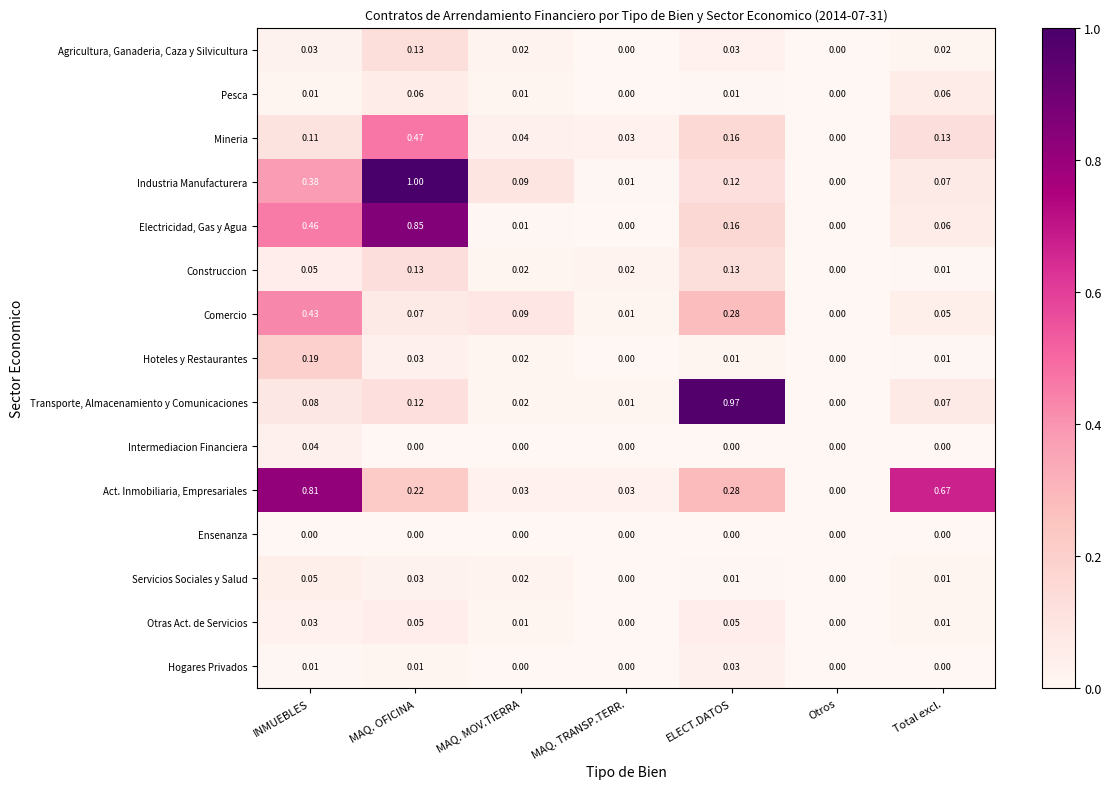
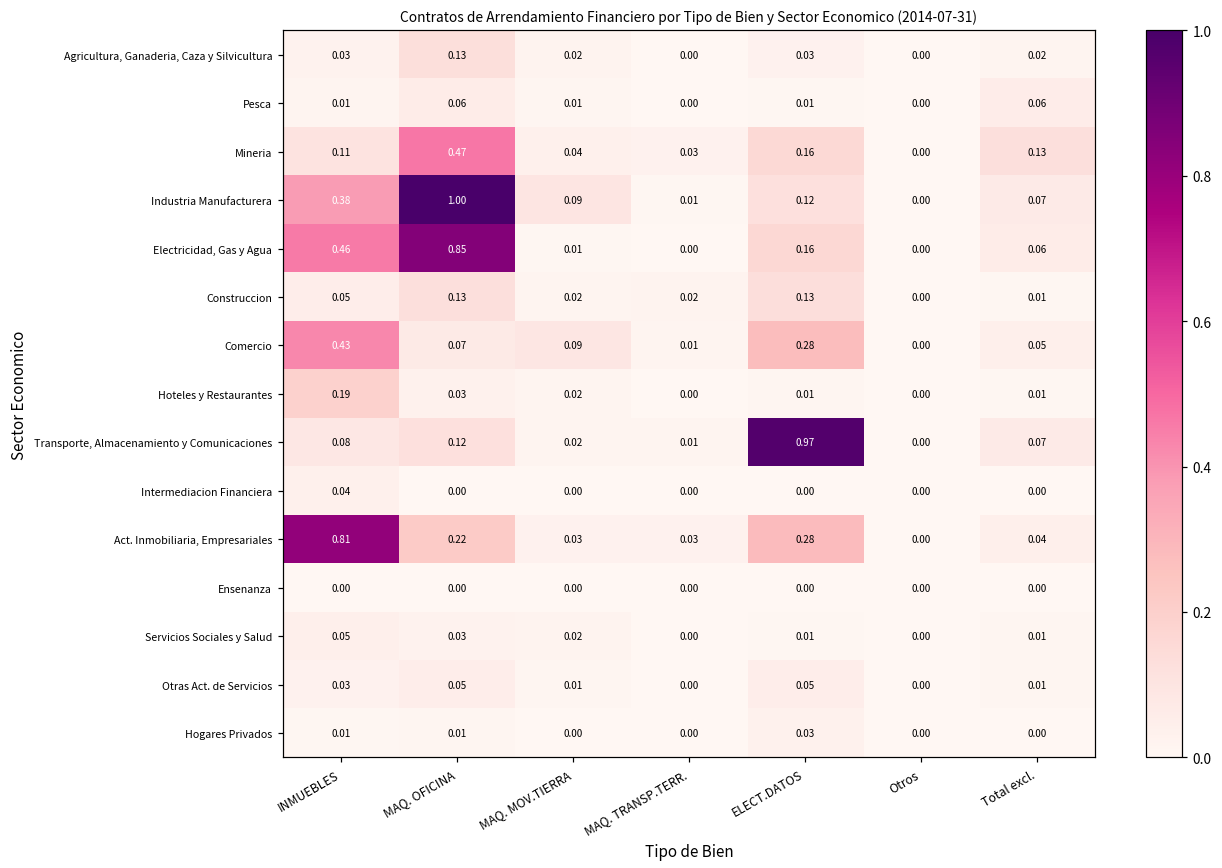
  {
    "Agricultura, Ganaderia, Caza y Silvicultura": {
      "INMUEBLES": 0.03,
      "MAQ. OFICINA": 0.13,
      "MAQ. MOV.TIERRA": 0.02,
      "MAQ. TRANSP.TERR.": 0.00,
      "ELECT.DATOS": 0.03,
      "Otros": 0.00,
      "Total excl.": 0.02
    },
    "Pesca": {
      "INMUEBLES": 0.01,
      "MAQ. OFICINA": 0.06,
      "MAQ. MOV.TIERRA": 0.01,
      "MAQ. TRANSP.TERR.": 0.00,
      "ELECT.DATOS": 0.01,
      "Otros": 0.00,
      "Total excl.": 0.06
    },
    "Mineria": {
      "INMUEBLES": 0.11,
      "MAQ. OFICINA": 0.47,
      "MAQ. MOV.TIERRA": 0.04,
      "MAQ. TRANSP.TERR.": 0.03,
      "ELECT.DATOS": 0.16,
      "Otros": 0.00,
      "Total excl.": 0.13
    },
    "Industria Manufacturera": {
      "INMUEBLES": 0.38,
      "MAQ. OFICINA": 1.00,
      "MAQ. MOV.TIERRA": 0.09,
      "MAQ. TRANSP.TERR.": 0.01,
      "ELECT.DATOS": 0.12,
      "Otros": 0.00,
      "Total excl.": 0.07
    },
    "Electricidad, Gas y Agua": {
      "INMUEBLES": 0.46,
      "MAQ. OFICINA": 0.85,
      "MAQ. MOV.TIERRA": 0.01,
      "MAQ. TRANSP.TERR.": 0.00,
      "ELECT.DATOS": 0.16,
      "Otros": 0.00,
      "Total excl.": 0.06
    },
    "Construccion": {
      "INMUEBLES": 0.05,
      "MAQ. OFICINA": 0.13,
      "MAQ. MOV.TIERRA": 0.02,
      "MAQ. TRANSP.TERR.": 0.02,
      "ELECT.DATOS": 0.13,
      "Otros": 0.00,
      "Total excl.": 0.01
    },
    "Comercio": {
      "INMUEBLES": 0.43,
      "MAQ. OFICINA": 0.07,
      "MAQ. MOV.TIERRA": 0.09,
      "MAQ. TRANSP.TERR.": 0.01,
      "ELECT.DATOS": 0.28,
      "Otros": 0.00,
      "Total excl.": 0.05
    },
    "Hoteles y Restaurantes": {
      "INMUEBLES": 0.19,
      "MAQ. OFICINA": 0.03,
      "MAQ. MOV.TIERRA": 0.02,
      "MAQ. TRANSP.TERR.": 0.00,
      "ELECT.DATOS": 0.01,
      "Otros": 0.00,
      "Total excl.": 0.01
    },
    "Transporte, Almacenamiento y Comunicaciones": {
      "INMUEBLES": 0.08,
      "MAQ. OFICINA": 0.12,
      "MAQ. MOV.TIERRA": 0.02,
      "MAQ. TRANSP.TERR.": 0.01,
      "ELECT.DATOS": 0.97,
      "Otros": 0.00,
      "Total excl.": 0.07
    },
    "Intermediacion Financiera": {
      "INMUEBLES": 0.04,
      "MAQ. OFICINA": 0.00,
      "MAQ. MOV.TIERRA": 0.00,
      "MAQ. TRANSP.TERR.": 0.00,
      "ELECT.DATOS": 0.00,
      "Otros": 0.00,
      "Total excl.": 0.00
    },
    "Act. Inmobiliaria, Empresariales": {
      "INMUEBLES": 0.81,
      "MAQ. OFICINA": 0.22,
      "MAQ. MOV.TIERRA": 0.03,
      "MAQ. TRANSP.TERR.": 0.03,
      "ELECT.DATOS": 0.28,
      "Otros": 0.00,
-     "Total excl.": 0.67
+     "Total excl.": 0.04
    },
    "Ensenanza": {
      "INMUEBLES": 0.00,
      "MAQ. OFICINA": 0.00,
      "MAQ. MOV.TIERRA": 0.00,
      "MAQ. TRANSP.TERR.": 0.00,
      "ELECT.DATOS": 0.00,
      "Otros": 0.00,
      "Total excl.": 0.00
    },
    "Servicios Sociales y Salud": {
      "INMUEBLES": 0.05,
      "MAQ. OFICINA": 0.03,
      "MAQ. MOV.TIERRA": 0.02,
      "MAQ. TRANSP.TERR.": 0.00,
      "ELECT.DATOS": 0.01,
      "Otros": 0.00,
      "Total excl.": 0.01
    },
    "Otras Act. de Servicios": {
      "INMUEBLES": 0.03,
      "MAQ. OFICINA": 0.05,
      "MAQ. MOV.TIERRA": 0.01,
      "MAQ. TRANSP.TERR.": 0.00,
      "ELECT.DATOS": 0.05,
      "Otros": 0.00,
      "Total excl.": 0.01
    },
    "Hogares Privados": {
      "INMUEBLES": 0.01,
      "MAQ. OFICINA": 0.01,
      "MAQ. MOV.TIERRA": 0.00,
      "MAQ. TRANSP.TERR.": 0.00,
      "ELECT.DATOS": 0.03,
      "Otros": 0.00,
      "Total excl.": 0.00
    }
  }
